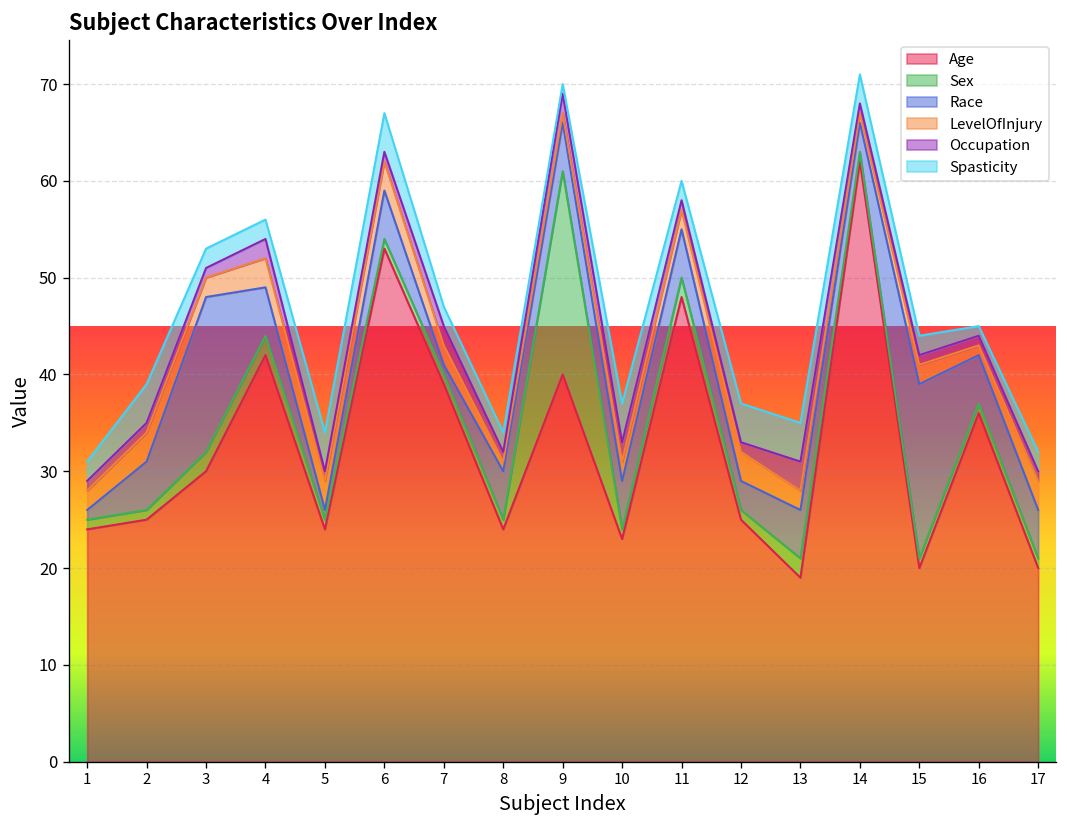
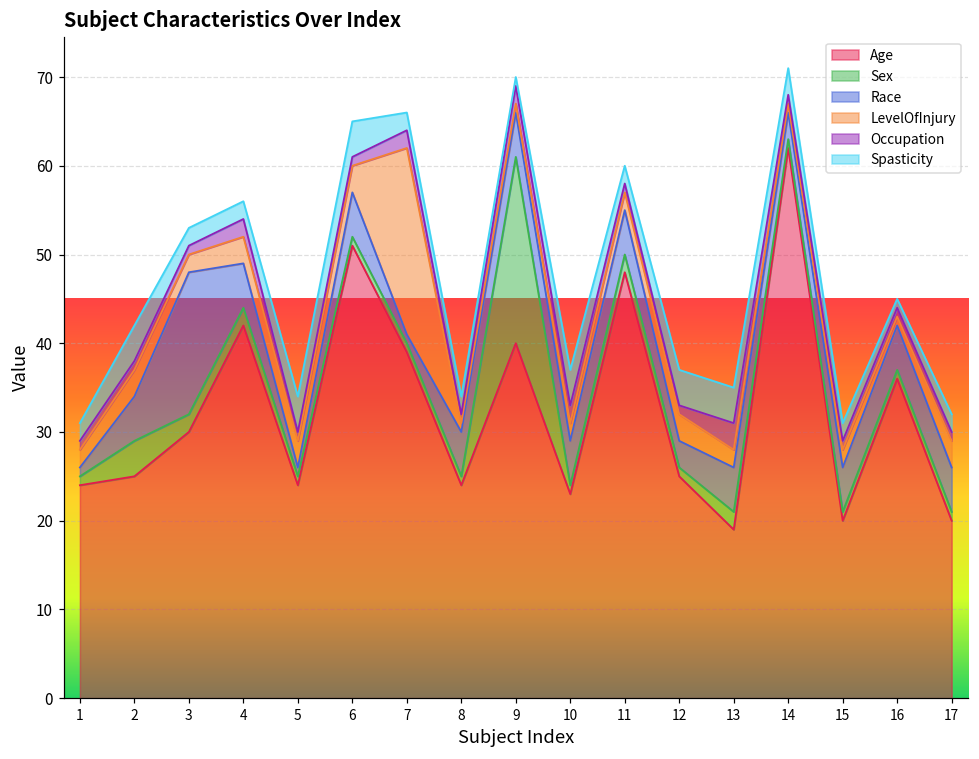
  {
    "Age": {
      "1": 24,
      "2": 25,
      "3": 30,
      "4": 42,
      "5": 24,
-     "6": 53,
+     "6": 51,
      "7": 39,
      "8": 24,
      "9": 40,
      "10": 23,
      "11": 48,
      "12": 25,
      "13": 19,
      "14": 62,
      "15": 20,
      "16": 36,
      "17": 20
    },
    "Sex": {
      "1": 1,
-     "2": 1,
+     "2": 4,
      "3": 2,
      "4": 2,
      "5": 1,
      "6": 1,
      "7": 1,
      "8": 1,
      "9": 21,
      "10": 1,
      "11": 2,
      "12": 1,
      "13": 2,
      "14": 1,
      "15": 1,
      "16": 1,
      "17": 1
    },
    "Race": {
      "1": 1,
      "2": 5,
      "3": 16,
      "4": 5,
      "5": 1,
      "6": 5,
      "7": 1,
      "8": 5,
      "9": 5,
      "10": 5,
      "11": 5,
      "12": 3,
      "13": 5,
      "14": 3,
-     "15": 18,
+     "15": 5,
      "16": 5,
      "17": 5
    },
    "LevelOfInjury": {
      "1": 2,
      "2": 3,
      "3": 2,
      "4": 3,
      "5": 3,
      "6": 3,
-     "7": 2,
+     "7": 21,
      "8": 1,
      "9": 1,
      "10": 2,
      "11": 2,
      "12": 3,
      "13": 2,
      "14": 1,
      "15": 2,
      "16": 1,
      "17": 3
    },
    "Occupation": {
      "1": 1,
      "2": 1,
      "3": 1,
      "4": 2,
      "5": 1,
      "6": 1,
      "7": 2,
      "8": 1,
      "9": 2,
      "10": 2,
      "11": 1,
      "12": 1,
      "13": 3,
      "14": 1,
      "15": 1,
      "16": 1,
      "17": 1
    },
    "Spasticity": {
      "1": 2,
      "2": 4,
      "3": 2,
      "4": 2,
      "5": 4,
      "6": 4,
      "7": 2,
      "8": 2,
      "9": 1,
      "10": 4,
      "11": 2,
      "12": 4,
      "13": 4,
      "14": 3,
      "15": 2,
      "16": 1,
      "17": 2
    }
  }
